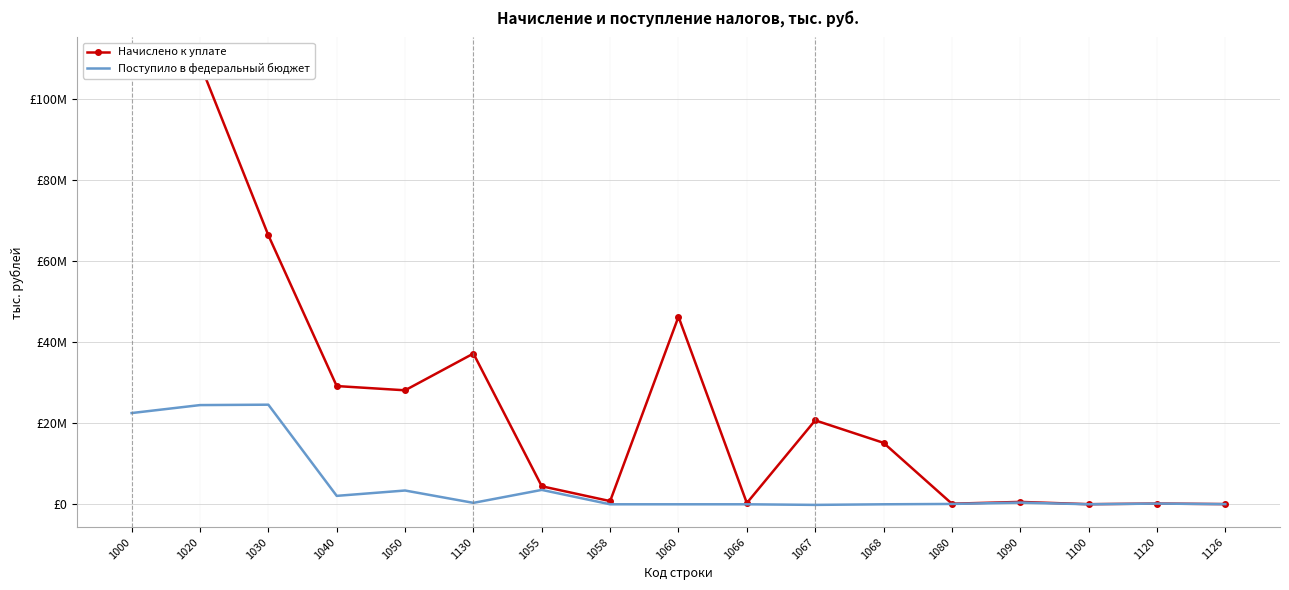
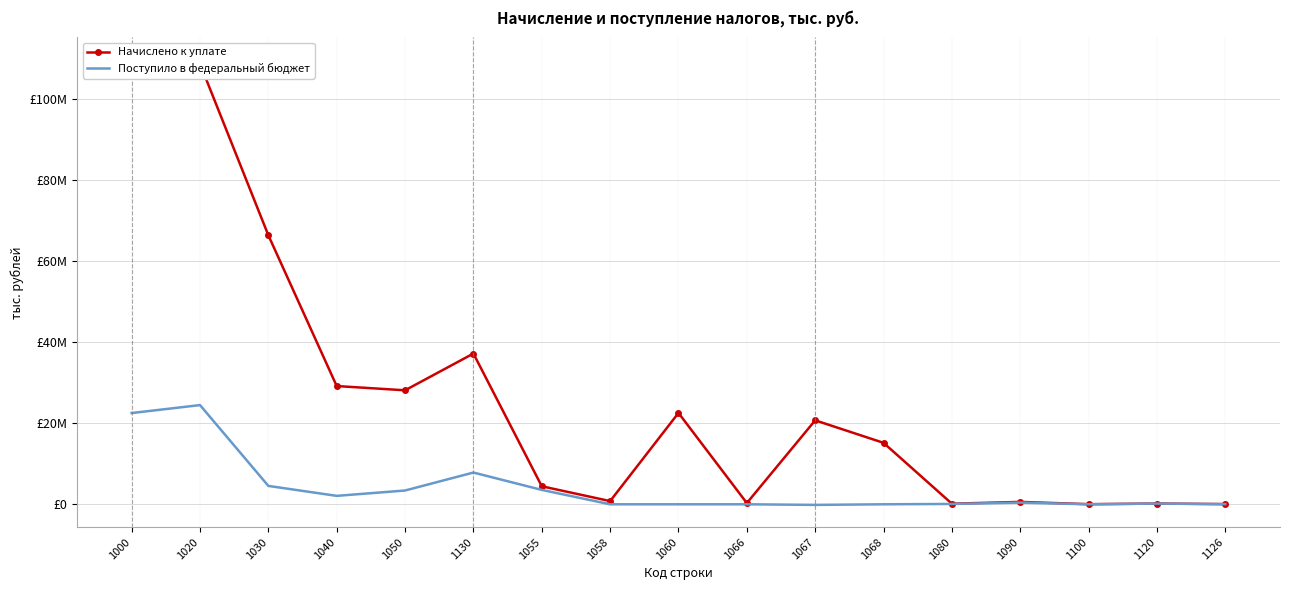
  {
    "Начислено к уплате": {
      "1030": "£66000000",
      "1040": "£29000000",
      "1050": "£28000000",
      "1130": "£37000000",
      "1055": "£4000000",
      "1058": "£1000000",
-     "1060": "£46000000",
+     "1060": "£23000000",
      "1067": "£21000000",
      "1068": "£15000000"
    },
    "Поступило в федеральный бюджет": {
      "1000": "£23000000",
      "1020": "£25000000",
-     "1030": "£25000000",
+     "1030": "£5000000",
      "1040": "£2000000",
      "1050": "£3000000",
-     "1130": "£0",
+     "1130": "£8000000",
      "1055": "£4000000",
      "1058": "£0",
      "1060": "£0",
      "1067": "£0",
      "1068": "£0"
    }
  }
